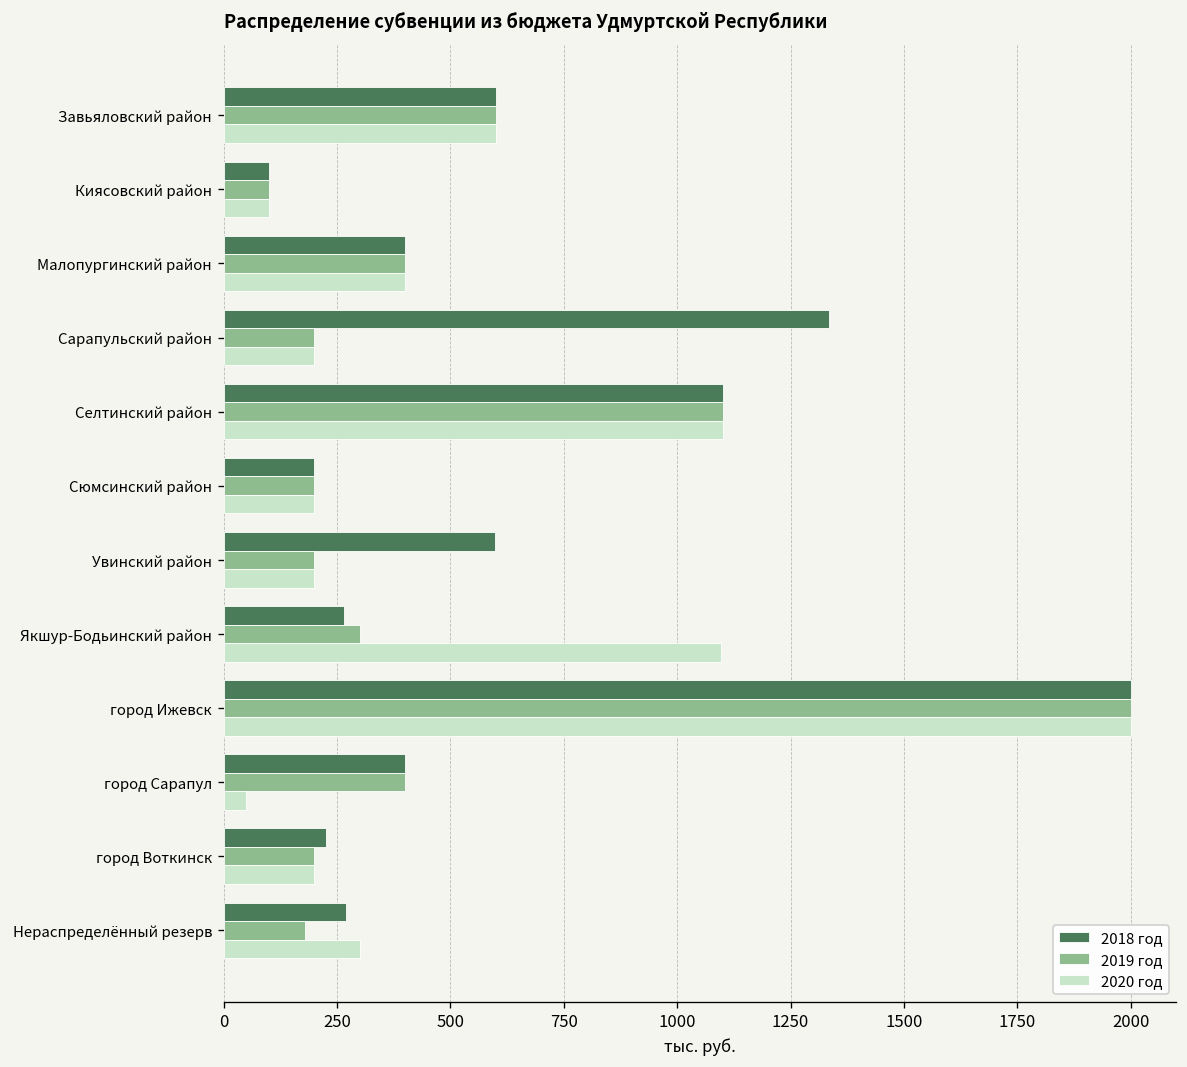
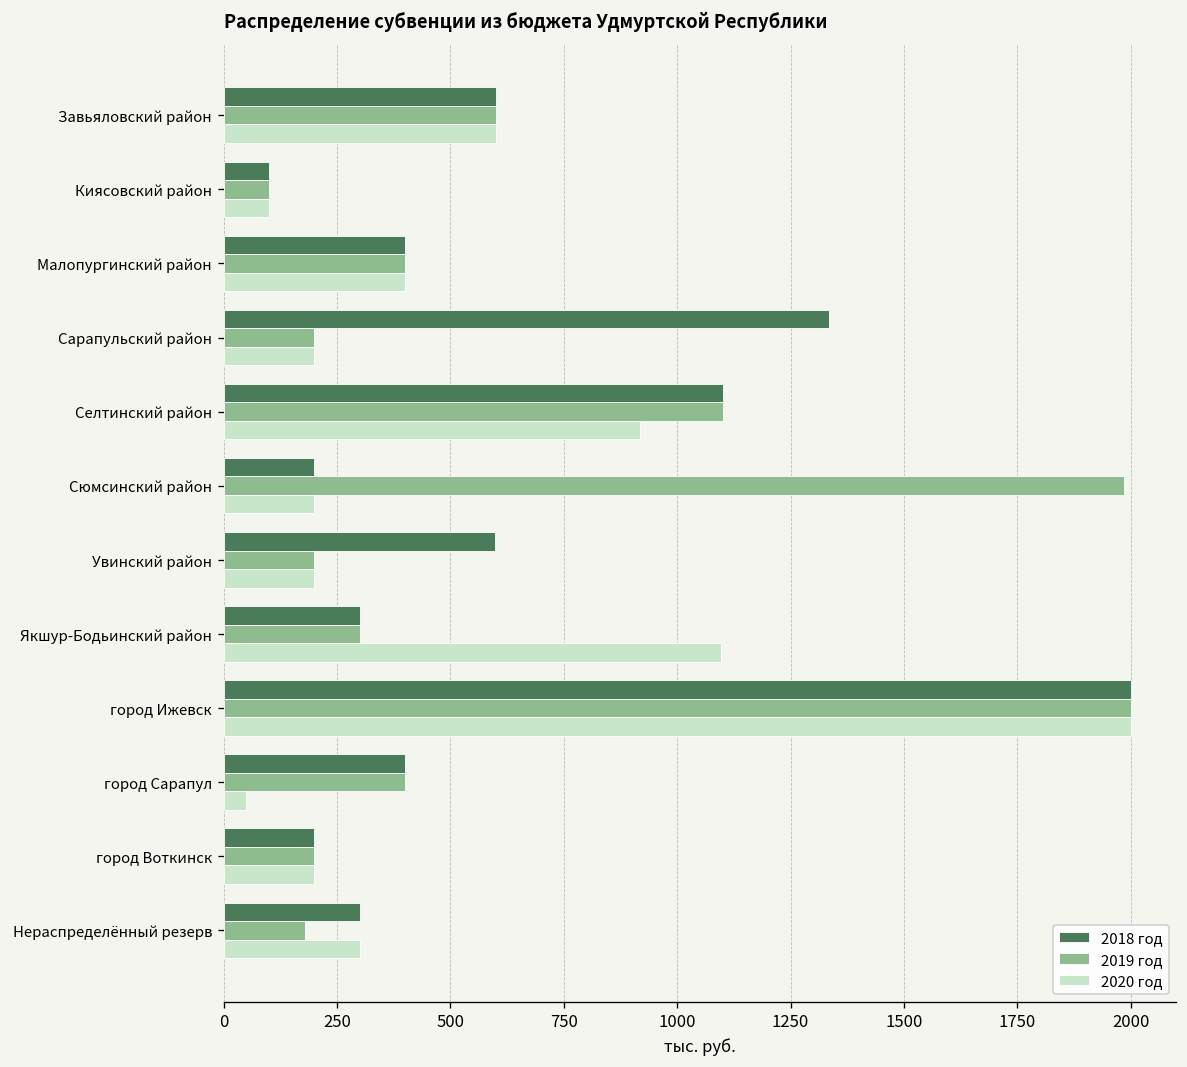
  {
    "2018 год": {
      "Завьяловский район": 600,
      "Киясовский район": 100,
      "Малопургинский район": 400,
      "Сарапульский район": 1330,
      "Селтинский район": 1100,
      "Сюмсинский район": 200,
      "Увинский район": 600,
-     "Якшур-Бодьинский район": 270,
+     "Якшур-Бодьинский район": 300,
      "город Ижевск": 2000,
      "город Сарапул": 400,
-     "город Воткинск": 230,
-     "Нераспределённый резерв": 270
+     "город Воткинск": 200,
+     "Нераспределённый резерв": 300
    },
    "2019 год": {
      "Завьяловский район": 600,
      "Киясовский район": 100,
      "Малопургинский район": 400,
      "Сарапульский район": 200,
      "Селтинский район": 1100,
-     "Сюмсинский район": 200,
+     "Сюмсинский район": 1990,
      "Увинский район": 200,
      "Якшур-Бодьинский район": 300,
      "город Ижевск": 2000,
      "город Сарапул": 400,
      "город Воткинск": 200,
      "Нераспределённый резерв": 180
    },
    "2020 год": {
      "Завьяловский район": 600,
      "Киясовский район": 100,
      "Малопургинский район": 400,
      "Сарапульский район": 200,
-     "Селтинский район": 1100,
+     "Селтинский район": 920,
      "Сюмсинский район": 200,
      "Увинский район": 200,
      "Якшур-Бодьинский район": 1100,
      "город Ижевск": 2000,
      "город Сарапул": 50,
      "город Воткинск": 200,
      "Нераспределённый резерв": 300
    }
  }
